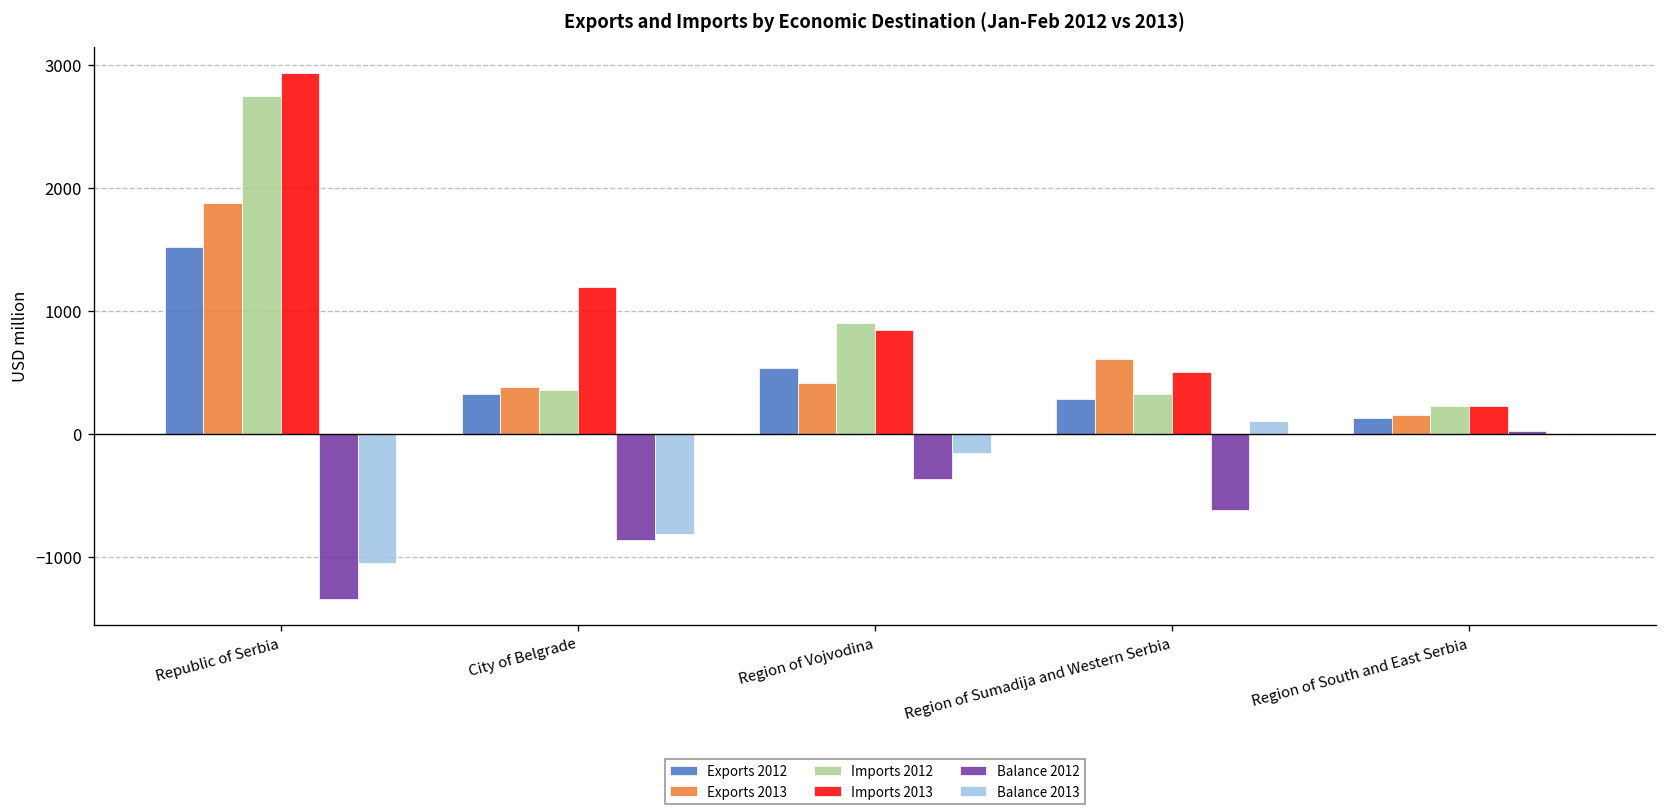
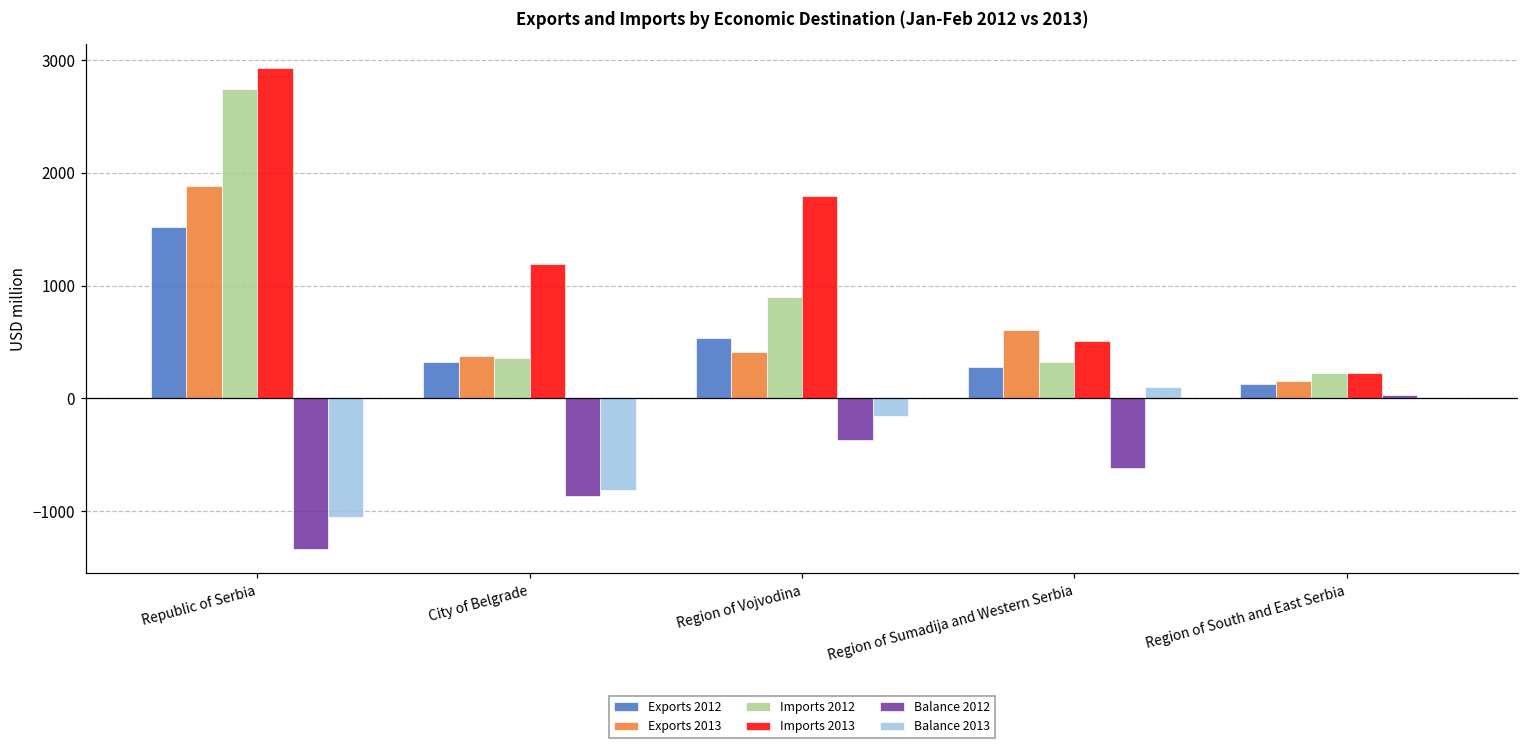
  {
    "Exports 2012": {
      "Republic of Serbia": 1520,
      "City of Belgrade": 330,
      "Region of Vojvodina": 530,
      "Region of Sumadija and Western Serbia": 280,
      "Region of South and East Serbia": 130
    },
    "Exports 2013": {
      "Republic of Serbia": 1880,
      "City of Belgrade": 380,
      "Region of Vojvodina": 410,
      "Region of Sumadija and Western Serbia": 610,
      "Region of South and East Serbia": 160
    },
    "Imports 2012": {
      "Republic of Serbia": 2740,
      "City of Belgrade": 360,
      "Region of Vojvodina": 900,
      "Region of Sumadija and Western Serbia": 330,
      "Region of South and East Serbia": 230
    },
    "Imports 2013": {
      "Republic of Serbia": 2930,
      "City of Belgrade": 1190,
-     "Region of Vojvodina": 840,
+     "Region of Vojvodina": 1800,
      "Region of Sumadija and Western Serbia": 510,
      "Region of South and East Serbia": 230
    },
    "Balance 2012": {
      "Republic of Serbia": -1340,
      "City of Belgrade": -860,
      "Region of Vojvodina": -370,
      "Region of Sumadija and Western Serbia": -620,
      "Region of South and East Serbia": 30
    },
    "Balance 2013": {
      "Republic of Serbia": -1050,
      "City of Belgrade": -810,
      "Region of Vojvodina": -160,
      "Region of Sumadija and Western Serbia": 100
    }
  }
